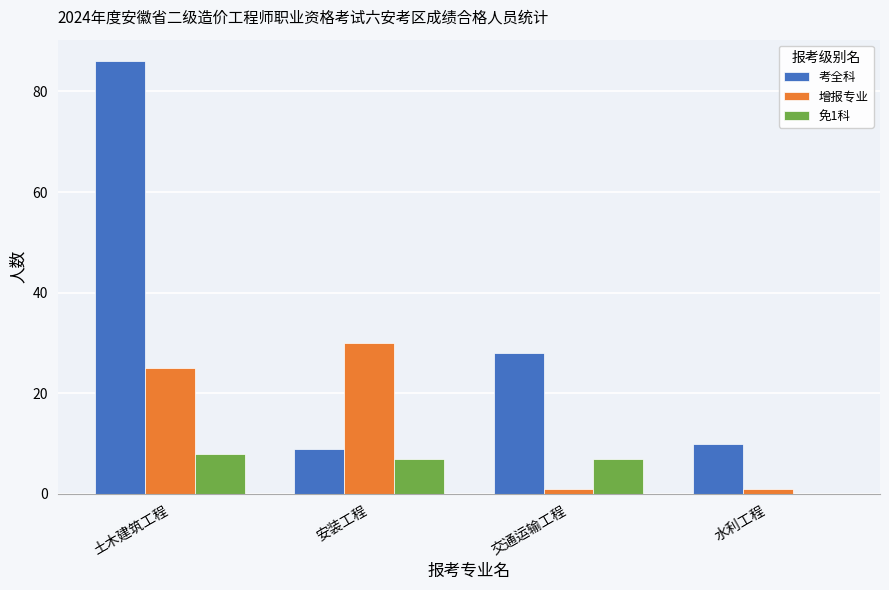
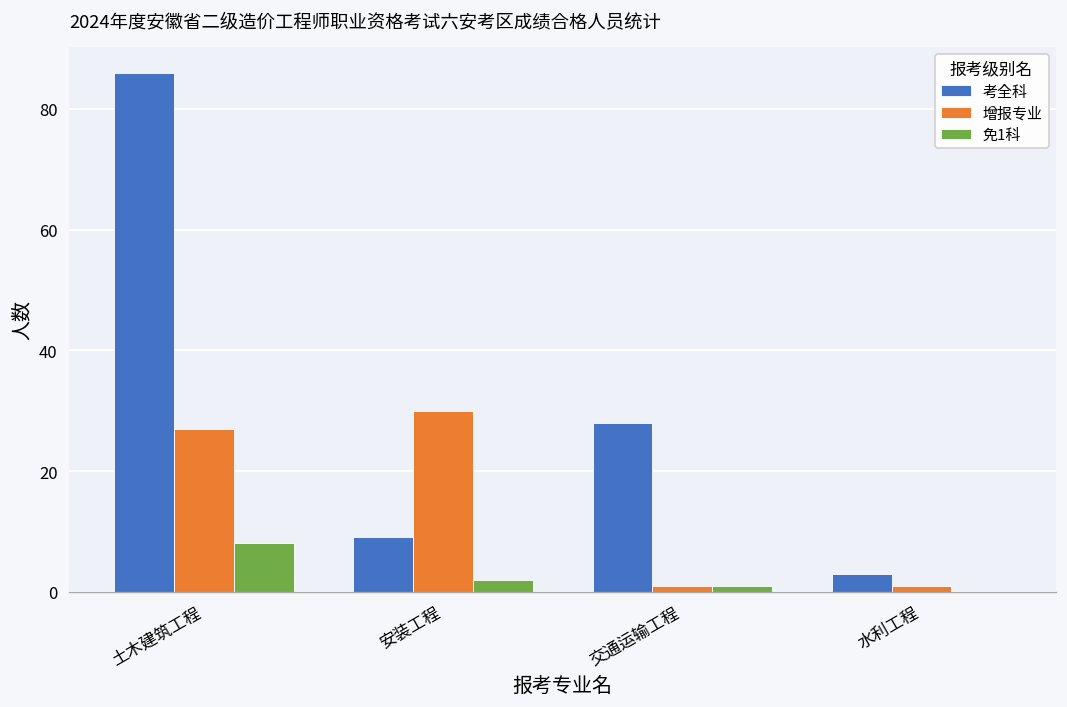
  {
    "考全科": {
      "土木建筑工程": 86,
      "安装工程": 9,
      "交通运输工程": 28,
-     "水利工程": 10
+     "水利工程": 3
    },
    "增报专业": {
-     "土木建筑工程": 25,
+     "土木建筑工程": 27,
      "安装工程": 30,
      "交通运输工程": 1,
      "水利工程": 1
    },
    "免1科": {
      "土木建筑工程": 8,
-     "安装工程": 7,
-     "交通运输工程": 7,
+     "安装工程": 2,
+     "交通运输工程": 1,
      "水利工程": 0
    }
  }
